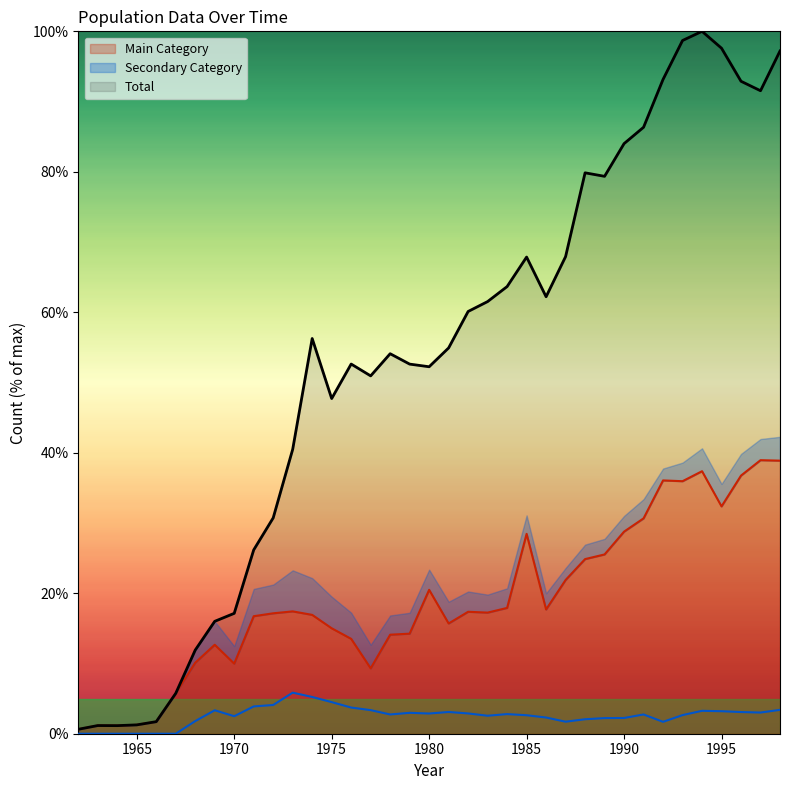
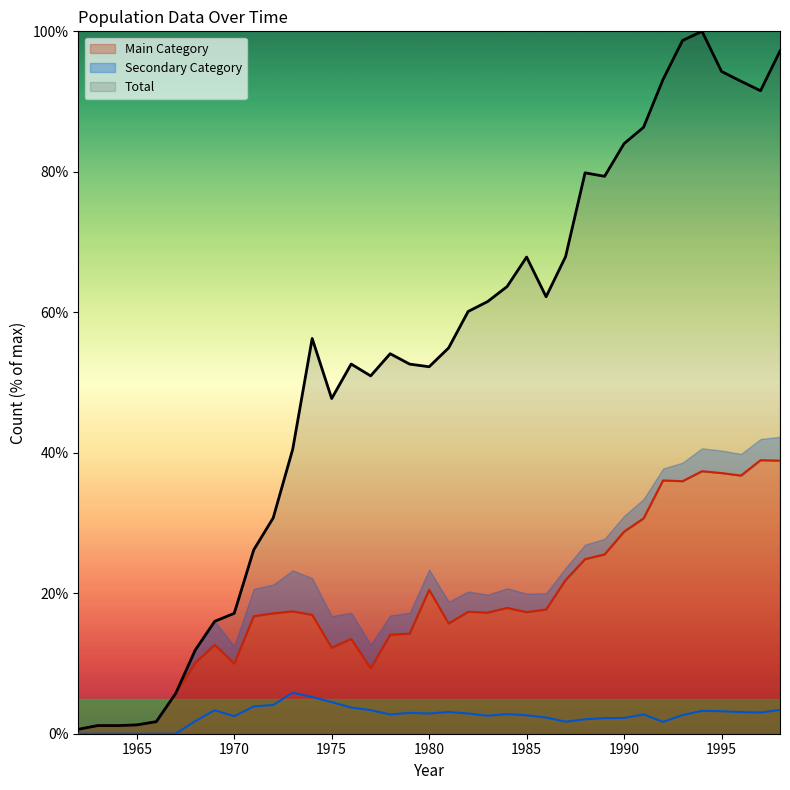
  {
    "Main Category": {
      "1970": "10%",
-     "1975": "15%",
+     "1975": "12%",
      "1980": "20%",
-     "1985": "28%",
+     "1985": "17%",
      "1990": "29%",
-     "1995": "32%"
+     "1995": "37%"
    },
    "Total": {
      "1970": "17%",
      "1975": "48%",
      "1980": "52%",
      "1985": "68%",
      "1990": "84%",
-     "1995": "98%"
+     "1995": "94%"
    }
  }
